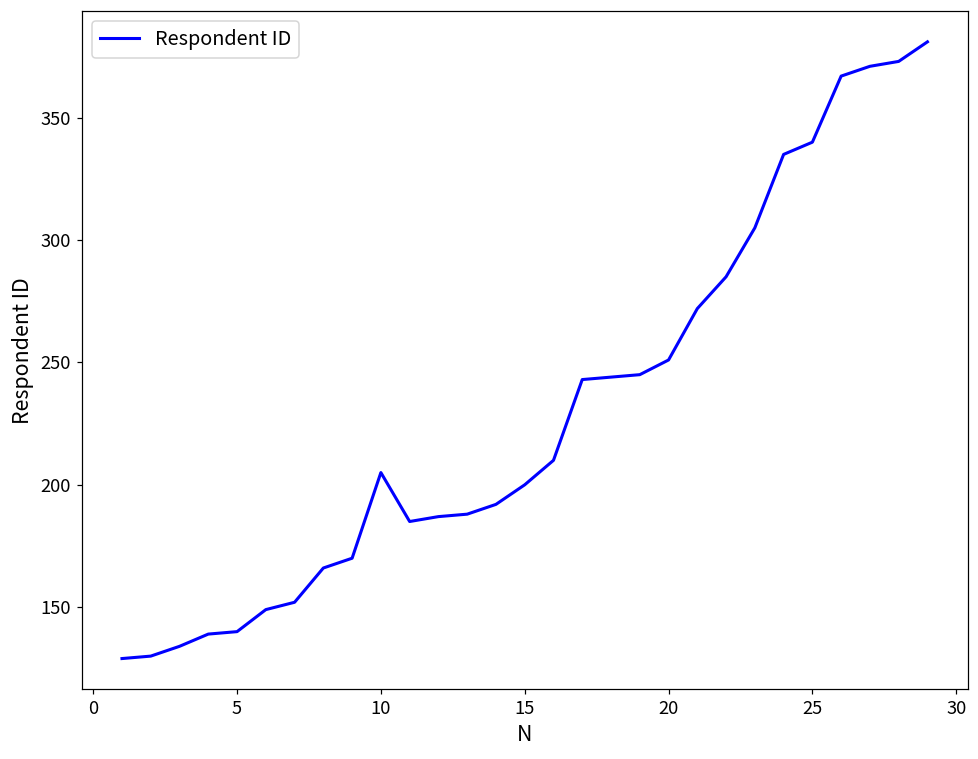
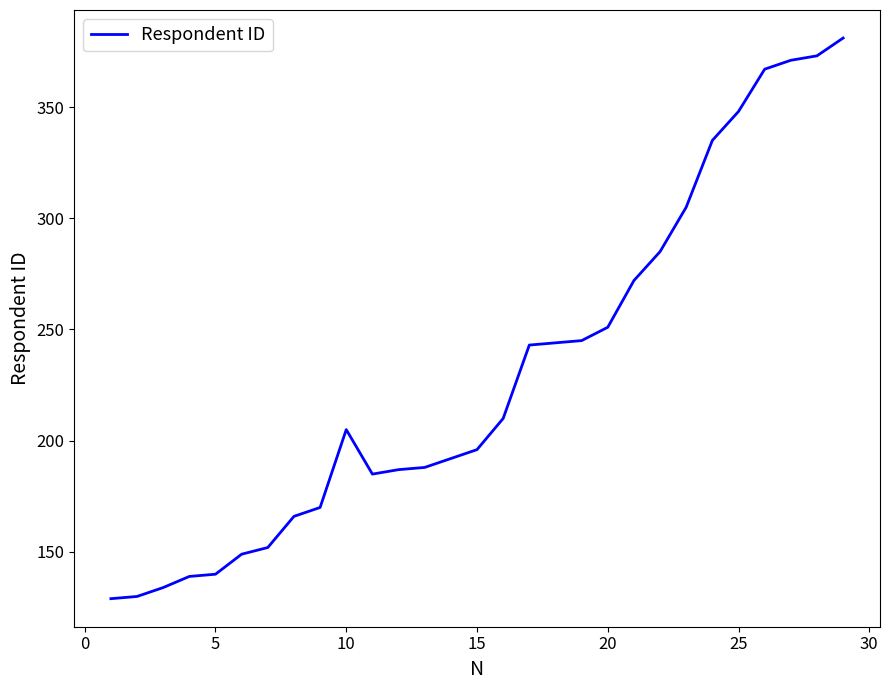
  {
    "5": 140,
    "10": 205,
-   "15": 200,
+   "15": 196,
    "20": 251,
-   "25": 340
+   "25": 348
  }
